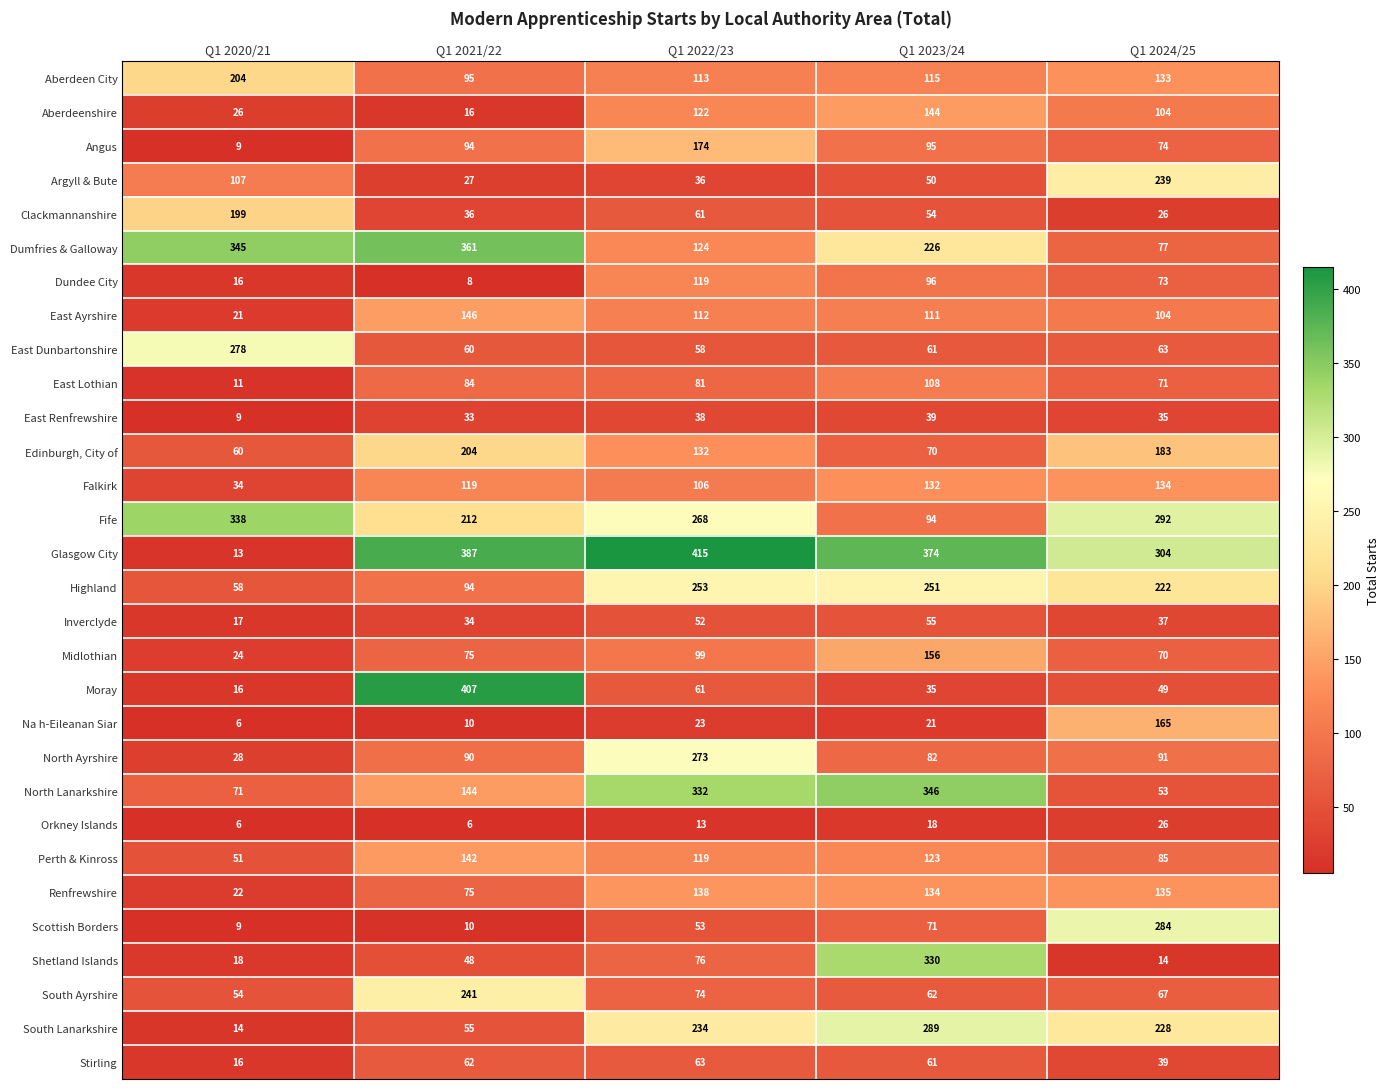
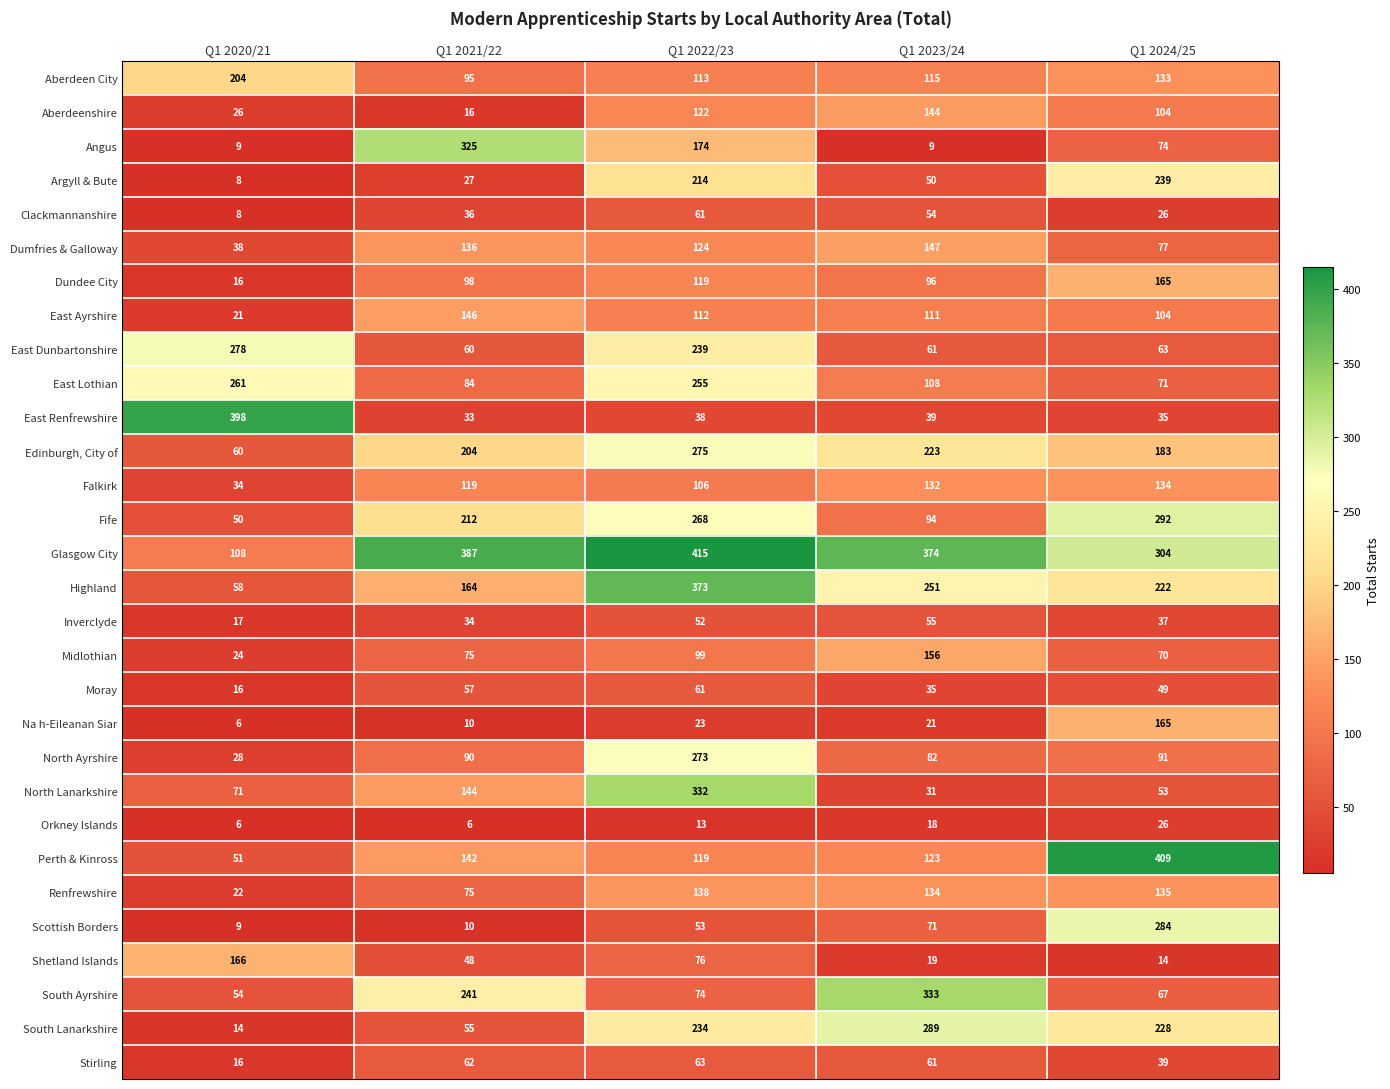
  {
    "Aberdeen City": {
      "Q1 2020/21": 204,
      "Q1 2021/22": 95,
      "Q1 2022/23": 113,
      "Q1 2023/24": 115,
      "Q1 2024/25": 133
    },
    "Aberdeenshire": {
      "Q1 2020/21": 26,
      "Q1 2021/22": 16,
      "Q1 2022/23": 122,
      "Q1 2023/24": 144,
      "Q1 2024/25": 104
    },
    "Angus": {
      "Q1 2020/21": 9,
-     "Q1 2021/22": 94,
+     "Q1 2021/22": 325,
      "Q1 2022/23": 174,
-     "Q1 2023/24": 95,
+     "Q1 2023/24": 9,
      "Q1 2024/25": 74
    },
    "Argyll & Bute": {
-     "Q1 2020/21": 107,
+     "Q1 2020/21": 8,
      "Q1 2021/22": 27,
-     "Q1 2022/23": 36,
+     "Q1 2022/23": 214,
      "Q1 2023/24": 50,
      "Q1 2024/25": 239
    },
    "Clackmannanshire": {
-     "Q1 2020/21": 199,
+     "Q1 2020/21": 8,
      "Q1 2021/22": 36,
      "Q1 2022/23": 61,
      "Q1 2023/24": 54,
      "Q1 2024/25": 26
    },
    "Dumfries & Galloway": {
-     "Q1 2020/21": 345,
-     "Q1 2021/22": 361,
+     "Q1 2020/21": 38,
+     "Q1 2021/22": 136,
      "Q1 2022/23": 124,
-     "Q1 2023/24": 226,
+     "Q1 2023/24": 147,
      "Q1 2024/25": 77
    },
    "Dundee City": {
      "Q1 2020/21": 16,
-     "Q1 2021/22": 8,
+     "Q1 2021/22": 98,
      "Q1 2022/23": 119,
      "Q1 2023/24": 96,
-     "Q1 2024/25": 73
+     "Q1 2024/25": 165
    },
    "East Ayrshire": {
      "Q1 2020/21": 21,
      "Q1 2021/22": 146,
      "Q1 2022/23": 112,
      "Q1 2023/24": 111,
      "Q1 2024/25": 104
    },
    "East Dunbartonshire": {
      "Q1 2020/21": 278,
      "Q1 2021/22": 60,
-     "Q1 2022/23": 58,
+     "Q1 2022/23": 239,
      "Q1 2023/24": 61,
      "Q1 2024/25": 63
    },
    "East Lothian": {
-     "Q1 2020/21": 11,
+     "Q1 2020/21": 261,
      "Q1 2021/22": 84,
-     "Q1 2022/23": 81,
+     "Q1 2022/23": 255,
      "Q1 2023/24": 108,
      "Q1 2024/25": 71
    },
    "East Renfrewshire": {
-     "Q1 2020/21": 9,
+     "Q1 2020/21": 398,
      "Q1 2021/22": 33,
      "Q1 2022/23": 38,
      "Q1 2023/24": 39,
      "Q1 2024/25": 35
    },
    "Edinburgh, City of": {
      "Q1 2020/21": 60,
      "Q1 2021/22": 204,
-     "Q1 2022/23": 132,
-     "Q1 2023/24": 70,
+     "Q1 2022/23": 275,
+     "Q1 2023/24": 223,
      "Q1 2024/25": 183
    },
    "Falkirk": {
      "Q1 2020/21": 34,
      "Q1 2021/22": 119,
      "Q1 2022/23": 106,
      "Q1 2023/24": 132,
      "Q1 2024/25": 134
    },
    "Fife": {
-     "Q1 2020/21": 338,
+     "Q1 2020/21": 50,
      "Q1 2021/22": 212,
      "Q1 2022/23": 268,
      "Q1 2023/24": 94,
      "Q1 2024/25": 292
    },
    "Glasgow City": {
-     "Q1 2020/21": 13,
+     "Q1 2020/21": 108,
      "Q1 2021/22": 387,
      "Q1 2022/23": 415,
      "Q1 2023/24": 374,
      "Q1 2024/25": 304
    },
    "Highland": {
      "Q1 2020/21": 58,
-     "Q1 2021/22": 94,
-     "Q1 2022/23": 253,
+     "Q1 2021/22": 164,
+     "Q1 2022/23": 373,
      "Q1 2023/24": 251,
      "Q1 2024/25": 222
    },
    "Inverclyde": {
      "Q1 2020/21": 17,
      "Q1 2021/22": 34,
      "Q1 2022/23": 52,
      "Q1 2023/24": 55,
      "Q1 2024/25": 37
    },
    "Midlothian": {
      "Q1 2020/21": 24,
      "Q1 2021/22": 75,
      "Q1 2022/23": 99,
      "Q1 2023/24": 156,
      "Q1 2024/25": 70
    },
    "Moray": {
      "Q1 2020/21": 16,
-     "Q1 2021/22": 407,
+     "Q1 2021/22": 57,
      "Q1 2022/23": 61,
      "Q1 2023/24": 35,
      "Q1 2024/25": 49
    },
    "Na h-Eileanan Siar": {
      "Q1 2020/21": 6,
      "Q1 2021/22": 10,
      "Q1 2022/23": 23,
      "Q1 2023/24": 21,
      "Q1 2024/25": 165
    },
    "North Ayrshire": {
      "Q1 2020/21": 28,
      "Q1 2021/22": 90,
      "Q1 2022/23": 273,
      "Q1 2023/24": 82,
      "Q1 2024/25": 91
    },
    "North Lanarkshire": {
      "Q1 2020/21": 71,
      "Q1 2021/22": 144,
      "Q1 2022/23": 332,
-     "Q1 2023/24": 346,
+     "Q1 2023/24": 31,
      "Q1 2024/25": 53
    },
    "Orkney Islands": {
      "Q1 2020/21": 6,
      "Q1 2021/22": 6,
      "Q1 2022/23": 13,
      "Q1 2023/24": 18,
      "Q1 2024/25": 26
    },
    "Perth & Kinross": {
      "Q1 2020/21": 51,
      "Q1 2021/22": 142,
      "Q1 2022/23": 119,
      "Q1 2023/24": 123,
-     "Q1 2024/25": 85
+     "Q1 2024/25": 409
    },
    "Renfrewshire": {
      "Q1 2020/21": 22,
      "Q1 2021/22": 75,
      "Q1 2022/23": 138,
      "Q1 2023/24": 134,
      "Q1 2024/25": 135
    },
    "Scottish Borders": {
      "Q1 2020/21": 9,
      "Q1 2021/22": 10,
      "Q1 2022/23": 53,
      "Q1 2023/24": 71,
      "Q1 2024/25": 284
    },
    "Shetland Islands": {
-     "Q1 2020/21": 18,
+     "Q1 2020/21": 166,
      "Q1 2021/22": 48,
      "Q1 2022/23": 76,
-     "Q1 2023/24": 330,
+     "Q1 2023/24": 19,
      "Q1 2024/25": 14
    },
    "South Ayrshire": {
      "Q1 2020/21": 54,
      "Q1 2021/22": 241,
      "Q1 2022/23": 74,
-     "Q1 2023/24": 62,
+     "Q1 2023/24": 333,
      "Q1 2024/25": 67
    },
    "South Lanarkshire": {
      "Q1 2020/21": 14,
      "Q1 2021/22": 55,
      "Q1 2022/23": 234,
      "Q1 2023/24": 289,
      "Q1 2024/25": 228
    },
    "Stirling": {
      "Q1 2020/21": 16,
      "Q1 2021/22": 62,
      "Q1 2022/23": 63,
      "Q1 2023/24": 61,
      "Q1 2024/25": 39
    }
  }
